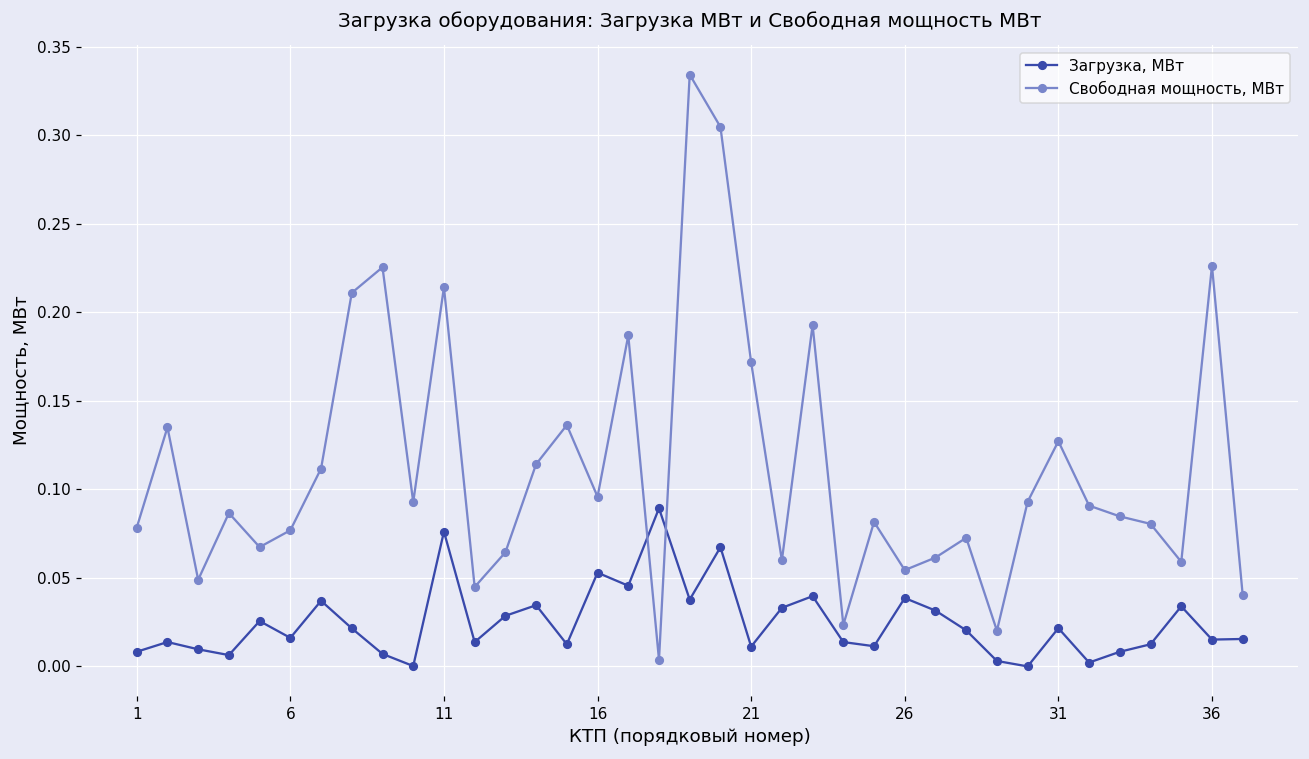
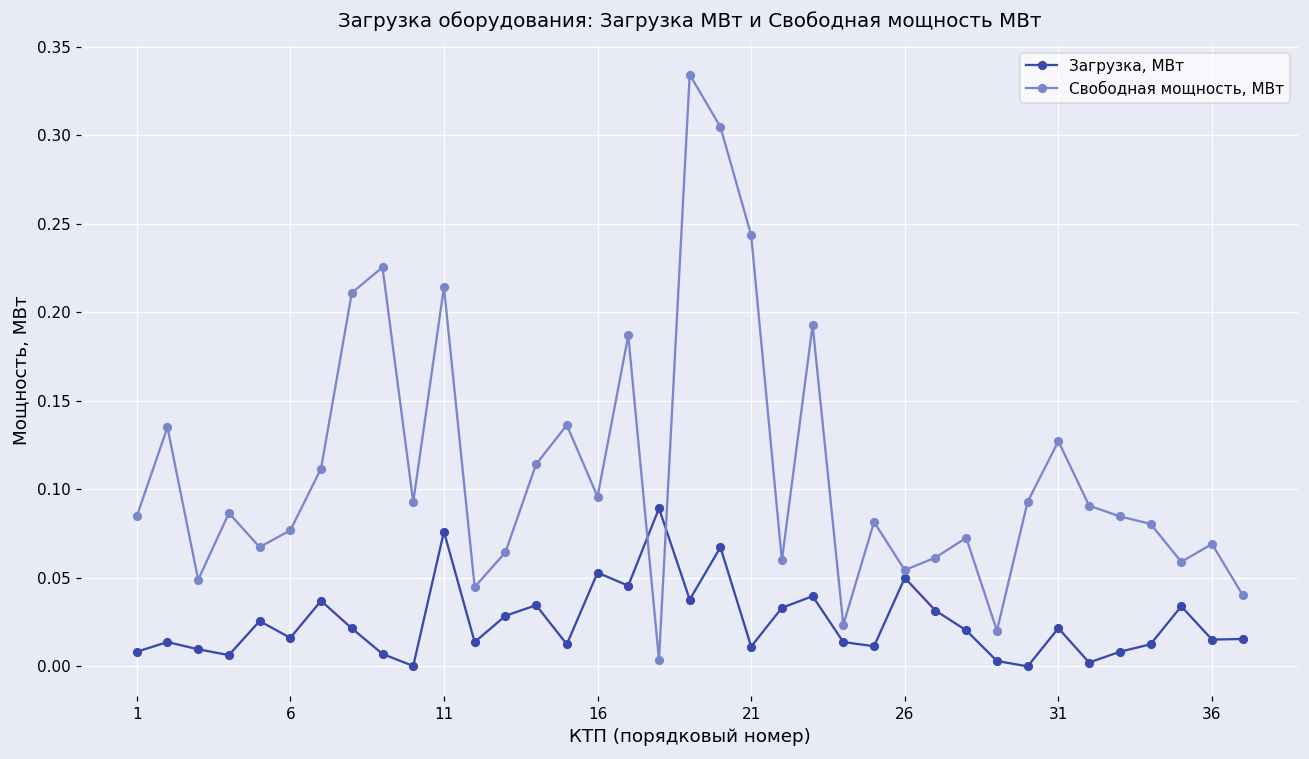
  {
    "Загрузка, МВт": {
      "1": 0.008,
      "6": 0.016,
      "11": 0.076,
      "16": 0.053,
      "21": 0.011,
-     "26": 0.039,
+     "26": 0.050,
      "31": 0.022,
      "36": 0.015
    },
    "Свободная мощность, МВт": {
-     "1": 0.078,
+     "1": 0.085,
      "6": 0.077,
      "11": 0.214,
      "16": 0.096,
-     "21": 0.172,
+     "21": 0.244,
      "26": 0.054,
      "31": 0.127,
-     "36": 0.226
+     "36": 0.069
    }
  }
